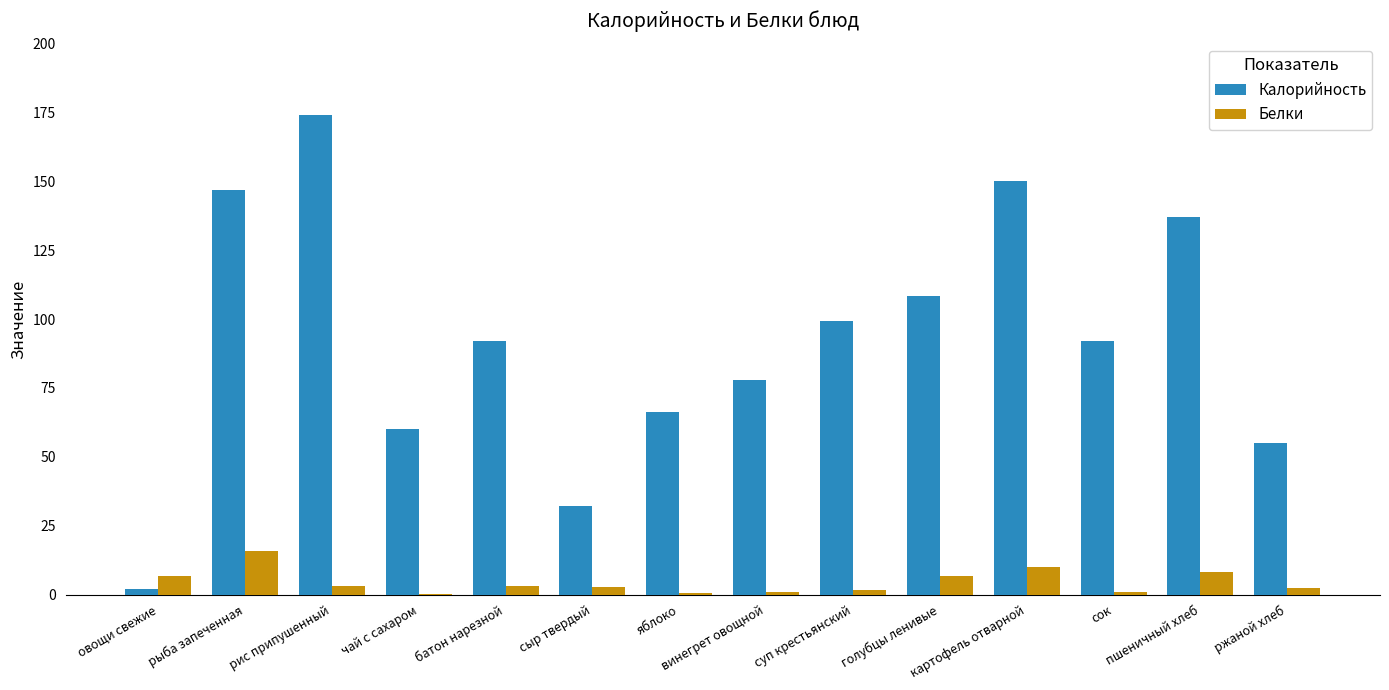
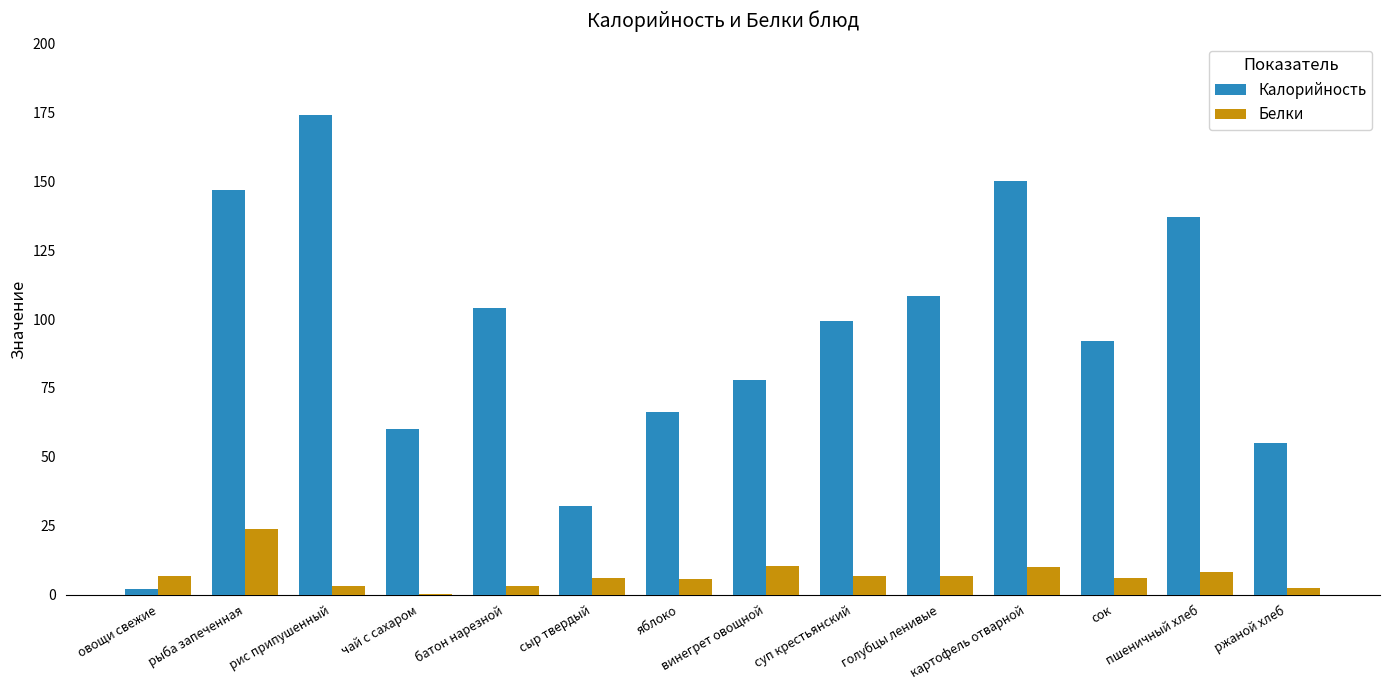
  {
    "Калорийность": {
      "овощи свежие": 2,
      "рыба запеченная": 147,
      "рис припушенный": 174,
      "чай с сахаром": 60,
-     "батон нарезной": 92,
+     "батон нарезной": 104,
      "сыр твердый": 32,
      "яблоко": 66,
      "винегрет овощной": 78,
      "суп крестьянский": 99,
      "голубцы ленивые": 108,
      "картофель отварной": 150,
      "сок": 92,
      "пшеничный хлеб": 137,
      "ржаной хлеб": 55
    },
    "Белки": {
      "овощи свежие": 7,
-     "рыба запеченная": 16,
+     "рыба запеченная": 24,
      "рис припушенный": 3,
      "батон нарезной": 3,
-     "сыр твердый": 3,
-     "яблоко": 1,
-     "винегрет овощной": 1,
-     "суп крестьянский": 2,
+     "сыр твердый": 6,
+     "яблоко": 6,
+     "винегрет овощной": 11,
+     "суп крестьянский": 7,
      "голубцы ленивые": 7,
      "картофель отварной": 10,
-     "сок": 1,
+     "сок": 6,
      "пшеничный хлеб": 8,
      "ржаной хлеб": 3
    }
  }
